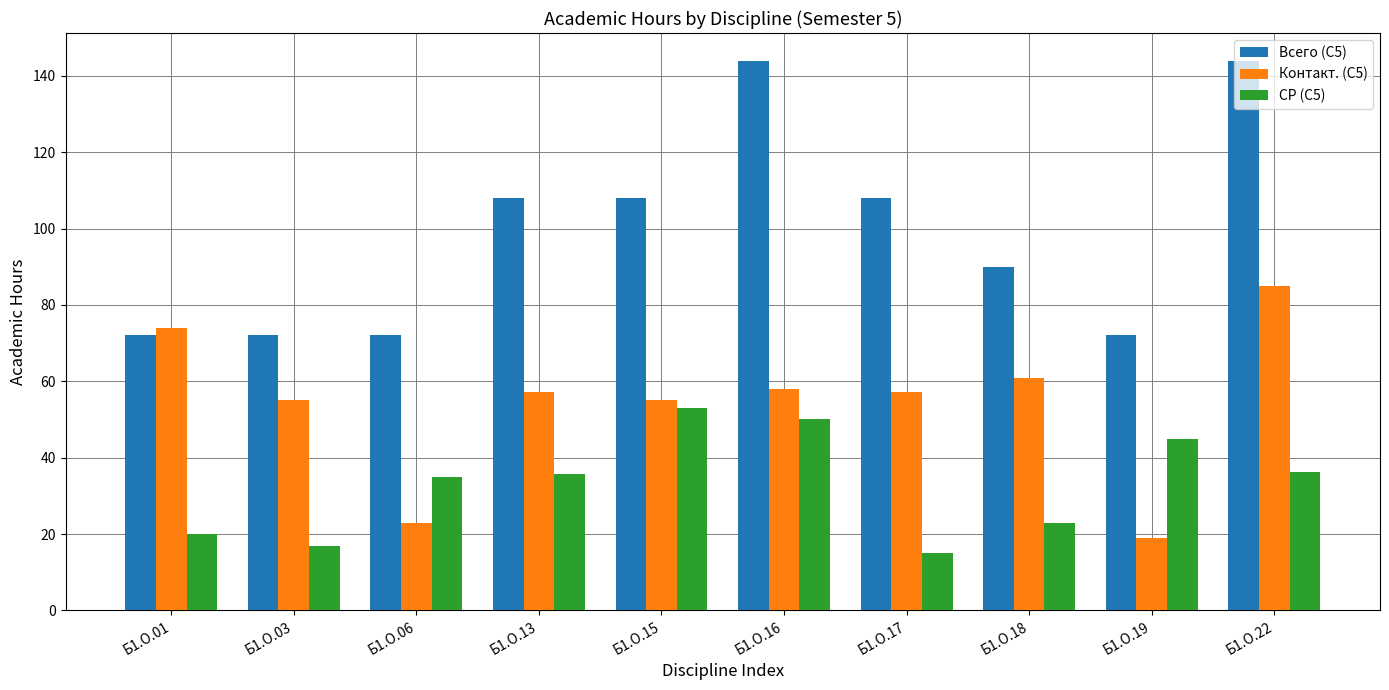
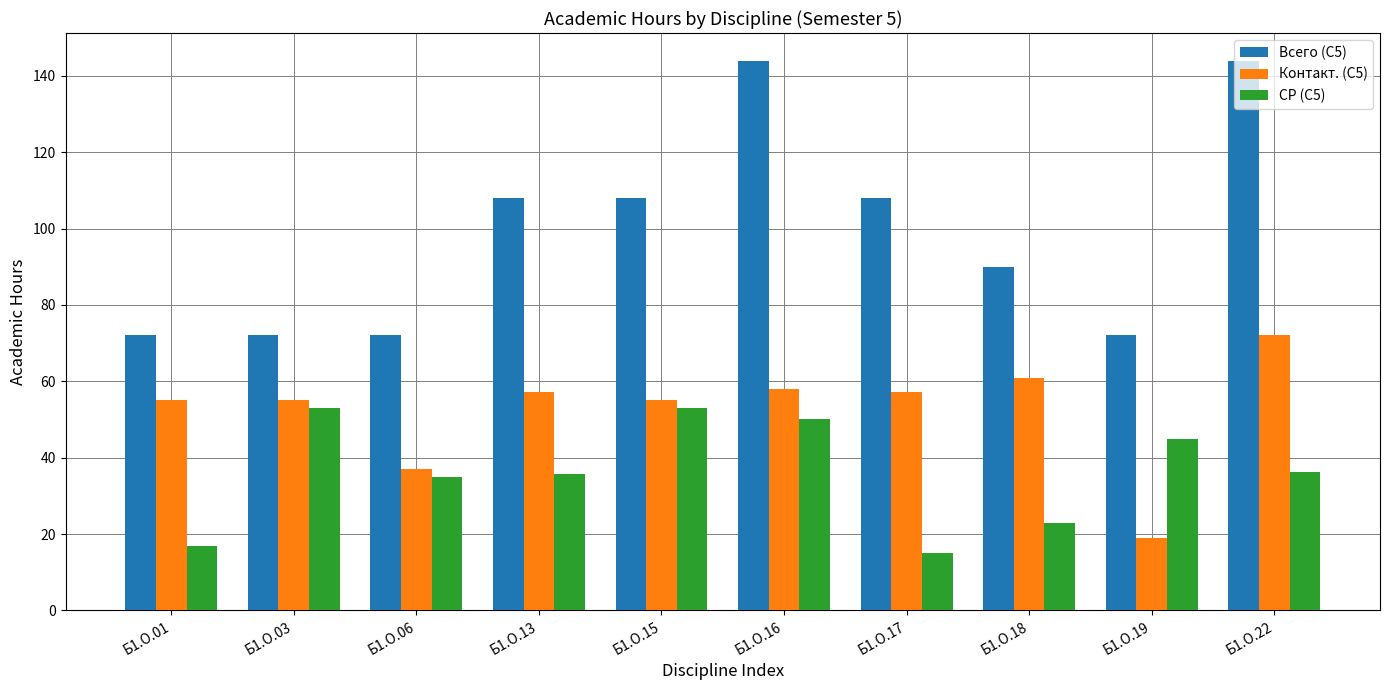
  {
    "Всего (С5)": {
      "Б1.О.01": 72,
      "Б1.О.03": 72,
      "Б1.О.06": 72,
      "Б1.О.13": 108,
      "Б1.О.15": 108,
      "Б1.О.16": 144,
      "Б1.О.17": 108,
      "Б1.О.18": 90,
      "Б1.О.19": 72
    },
    "Контакт. (С5)": {
-     "Б1.О.01": 74,
+     "Б1.О.01": 55,
      "Б1.О.03": 55,
-     "Б1.О.06": 23,
+     "Б1.О.06": 37,
      "Б1.О.13": 57,
      "Б1.О.15": 55,
      "Б1.О.16": 58,
      "Б1.О.17": 57,
      "Б1.О.18": 61,
      "Б1.О.19": 19,
-     "Б1.О.22": 85
+     "Б1.О.22": 72
    },
    "СР (С5)": {
-     "Б1.О.01": 20,
-     "Б1.О.03": 17,
+     "Б1.О.01": 17,
+     "Б1.О.03": 53,
      "Б1.О.06": 35,
      "Б1.О.13": 36,
      "Б1.О.15": 53,
      "Б1.О.16": 50,
      "Б1.О.17": 15,
      "Б1.О.18": 23,
      "Б1.О.19": 45,
      "Б1.О.22": 36
    }
  }
